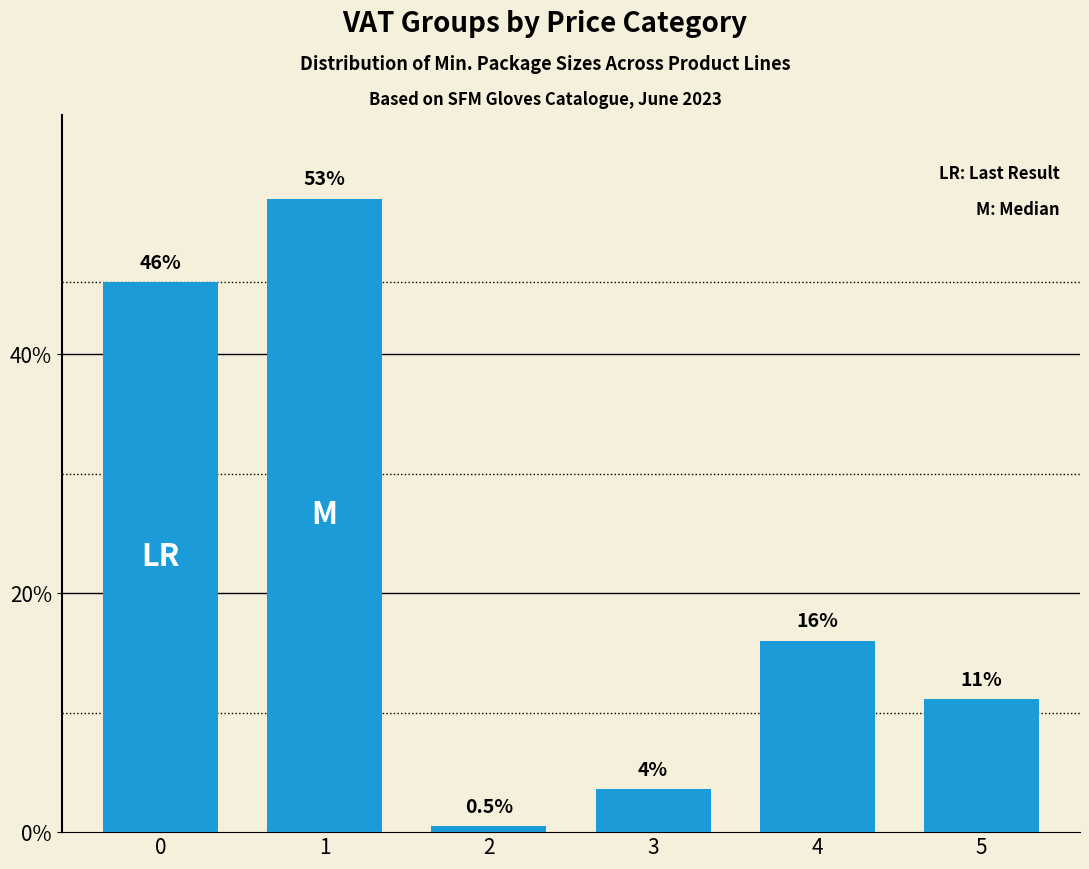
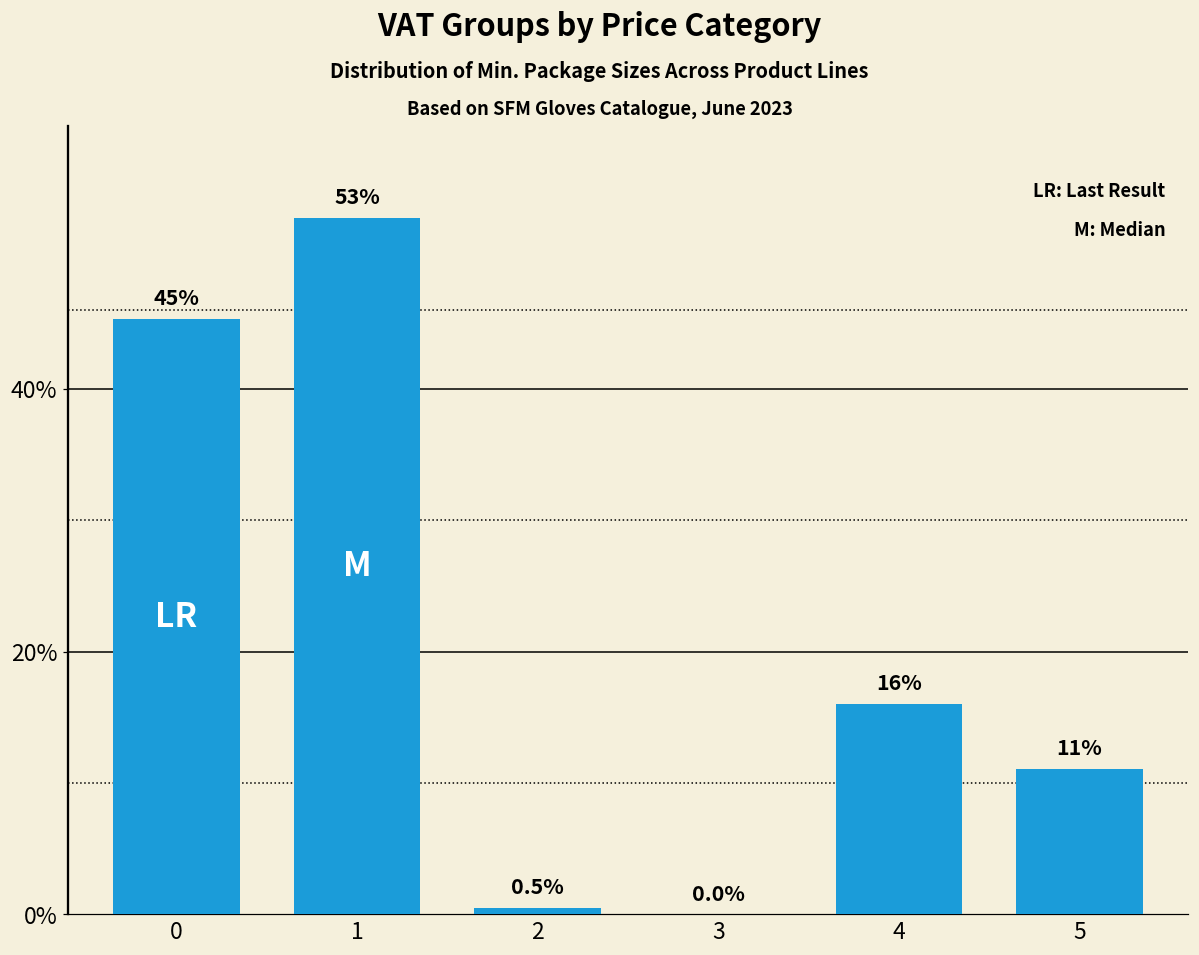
  {
-   "0": "46%",
+   "0": "45%",
    "1": "53%",
    "2": "0.5%",
-   "3": "4%",
+   "3": "0.0%",
    "4": "16%",
    "5": "11%"
  }
